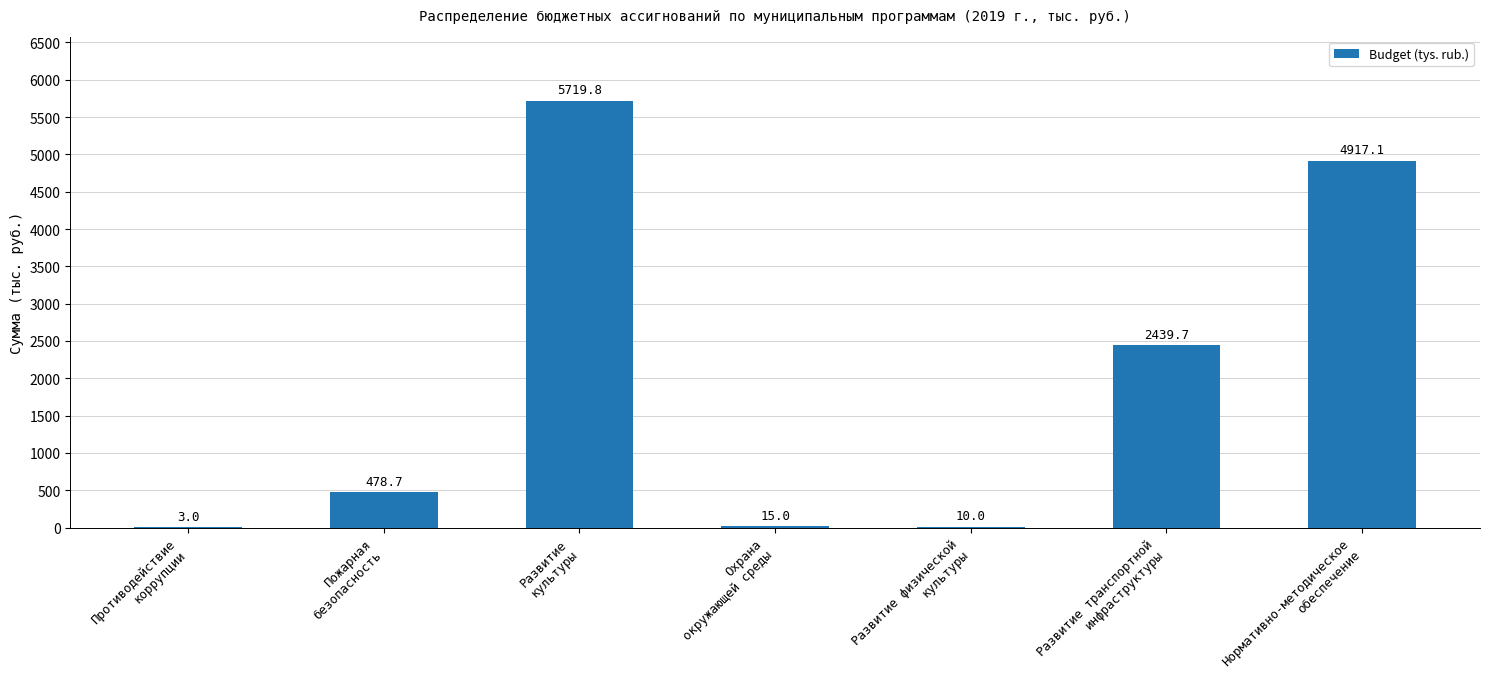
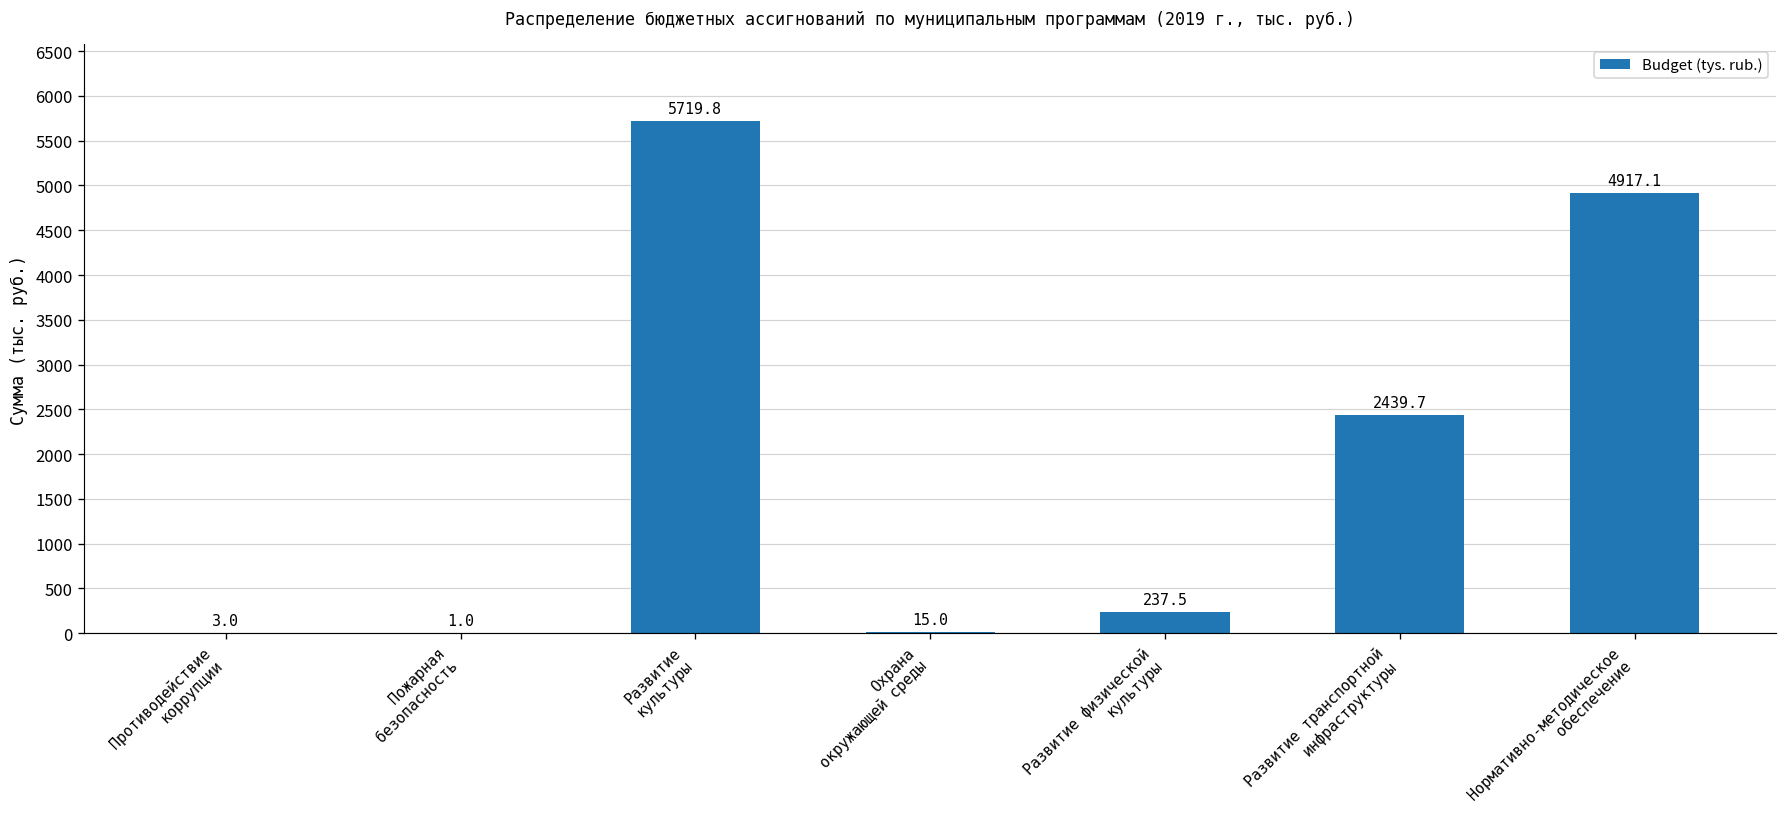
  {
    "Противодействие коррупции": 3.0,
-   "Пожарная безопасность": 478.7,
+   "Пожарная безопасность": 1.0,
    "Развитие культуры": 5719.8,
    "Охрана окружающей среды": 15.0,
-   "Развитие физической культуры": 10.0,
+   "Развитие физической культуры": 237.5,
    "Развитие транспортной инфраструктуры": 2439.7,
    "Нормативно-методическое обеспечение": 4917.1
  }
